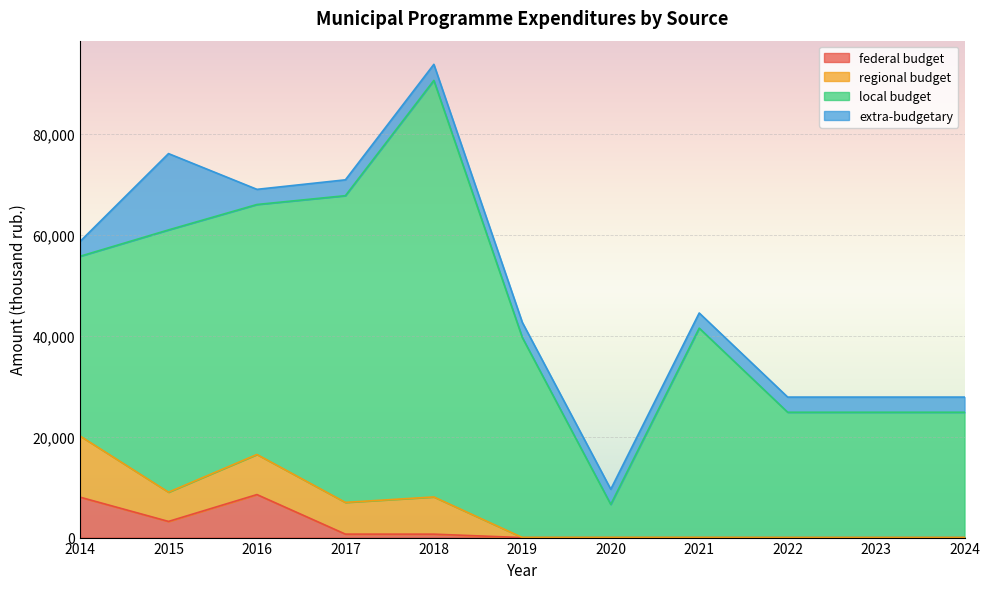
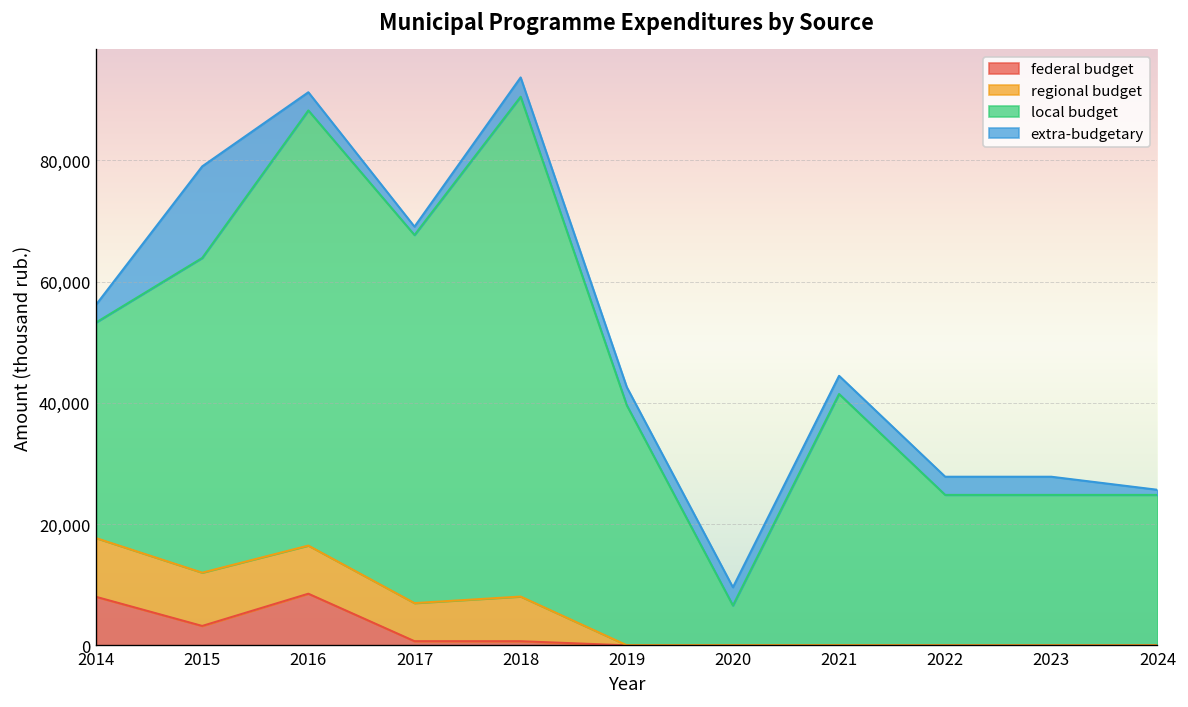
  {
    "federal budget": {
      "2014": "8,000",
      "2015": "3,000",
      "2016": "9,000",
      "2017": "1,000",
      "2018": "1,000"
    },
    "regional budget": {
-     "2014": "12,000",
-     "2015": "6,000",
+     "2014": "10,000",
+     "2015": "9,000",
      "2016": "8,000",
      "2017": "6,000",
      "2018": "7,000"
    },
    "local budget": {
      "2014": "36,000",
      "2015": "52,000",
-     "2016": "49,000",
+     "2016": "72,000",
      "2017": "61,000",
      "2018": "82,000",
      "2019": "40,000",
      "2020": "7,000",
      "2021": "41,000",
      "2022": "25,000",
      "2023": "25,000",
      "2024": "25,000"
    },
    "extra-budgetary": {
      "2014": "3,000",
      "2015": "15,000",
      "2016": "3,000",
-     "2017": "3,000",
+     "2017": "1,000",
      "2018": "3,000",
      "2019": "3,000",
      "2020": "3,000",
      "2021": "3,000",
      "2022": "3,000",
      "2023": "3,000",
-     "2024": "3,000"
+     "2024": "1,000"
    }
  }
